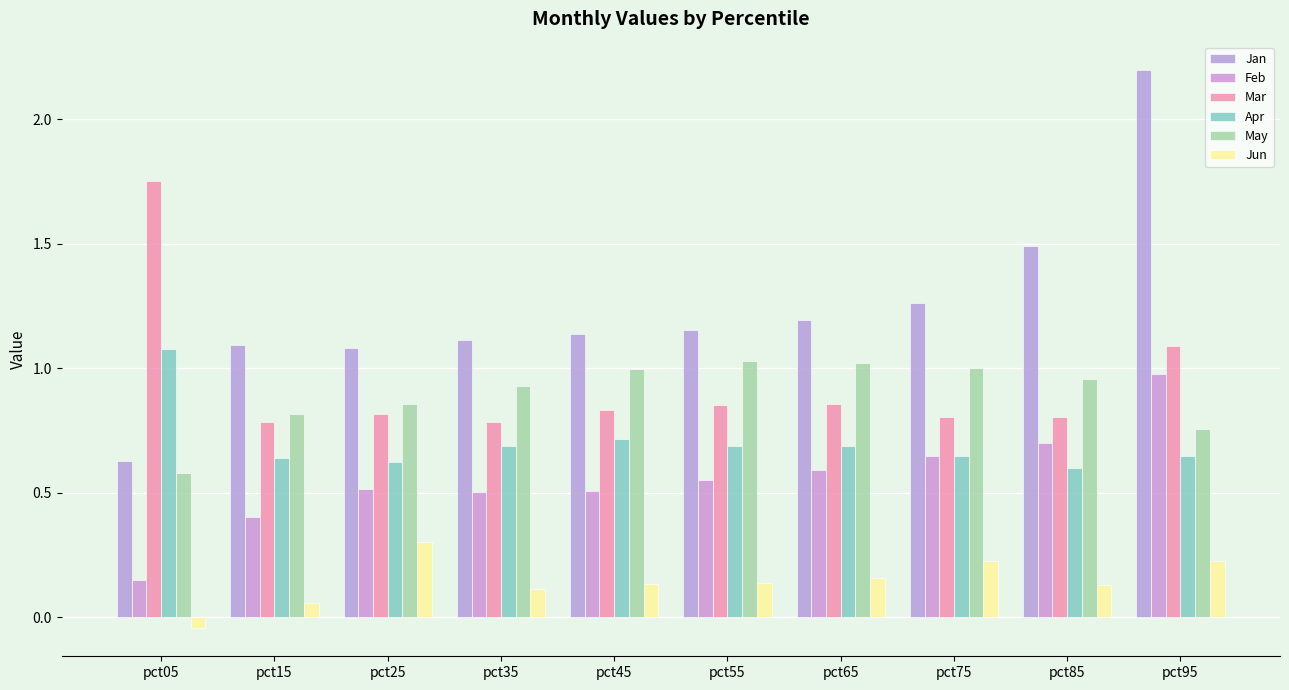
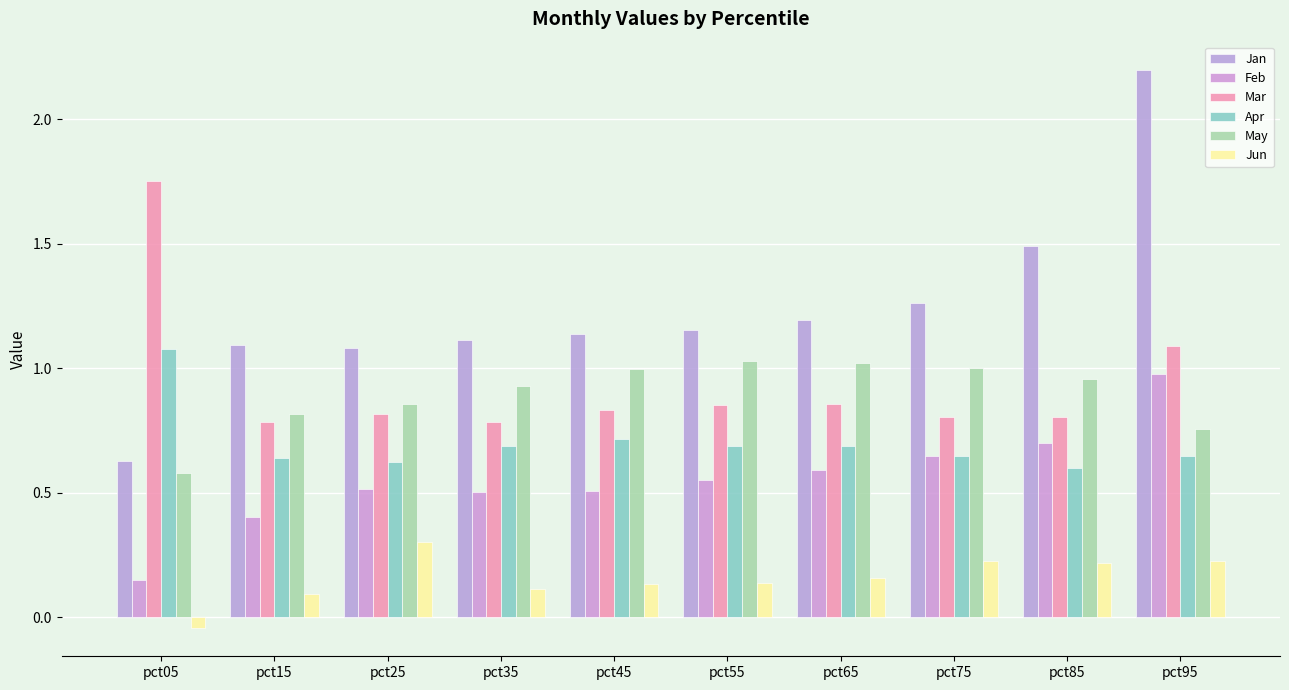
  {
    "Jun": {
      "pct05": -0.05,
-     "pct15": 0.06,
+     "pct15": 0.09,
      "pct25": 0.30,
      "pct35": 0.11,
      "pct45": 0.13,
      "pct55": 0.14,
      "pct65": 0.16,
      "pct75": 0.23,
-     "pct85": 0.13,
+     "pct85": 0.22,
      "pct95": 0.22
    }
  }
